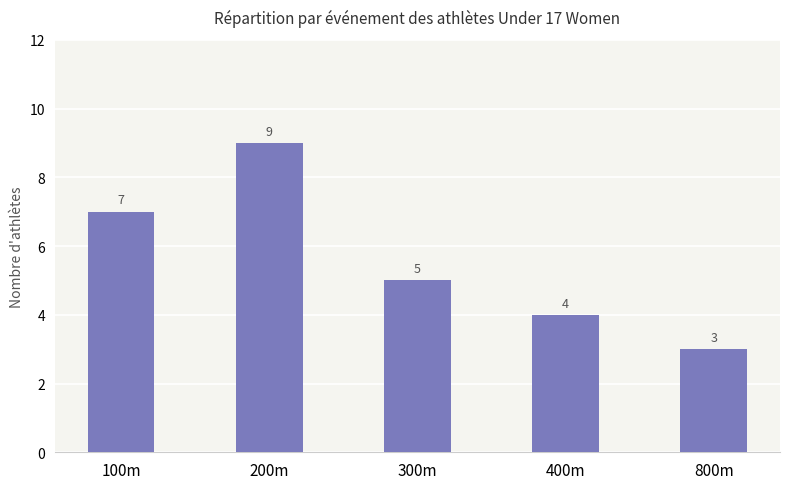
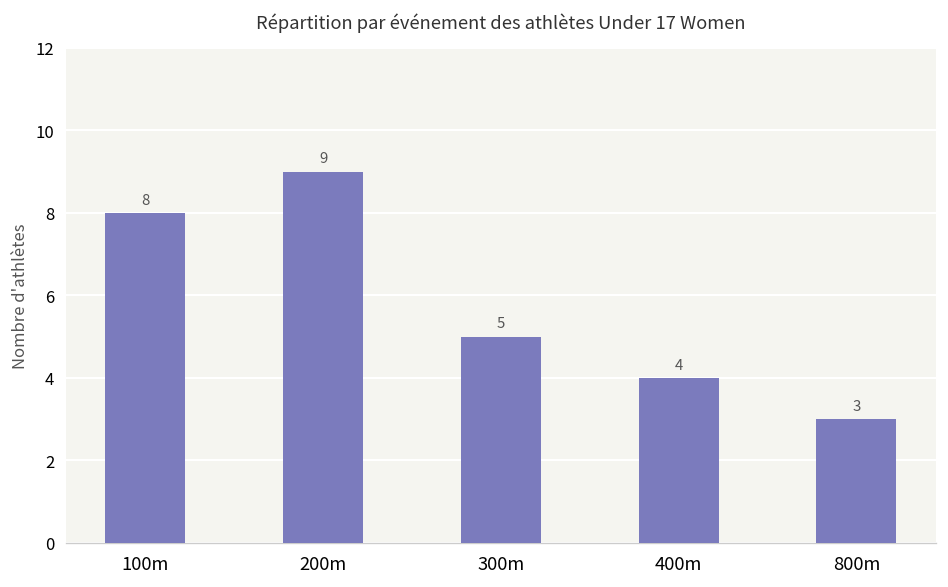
  {
-   "100m": 7,
+   "100m": 8,
    "200m": 9,
    "300m": 5,
    "400m": 4,
    "800m": 3
  }
